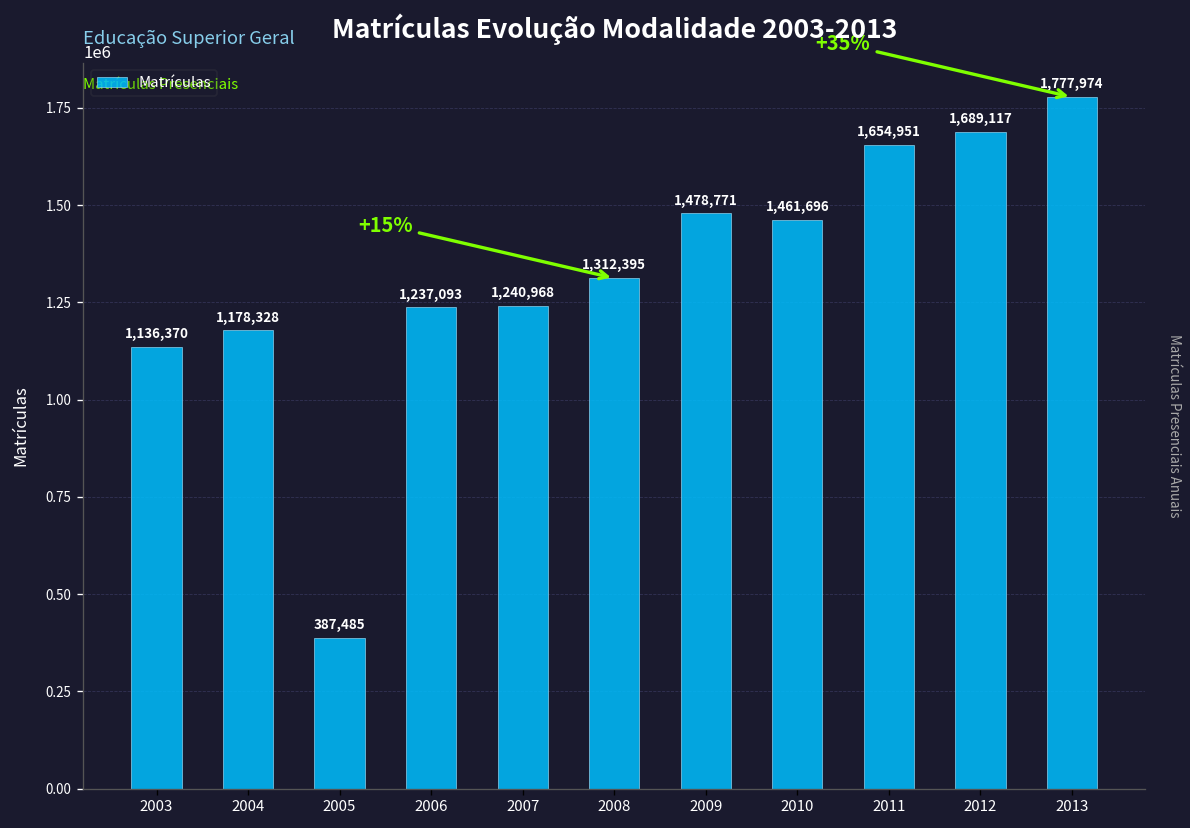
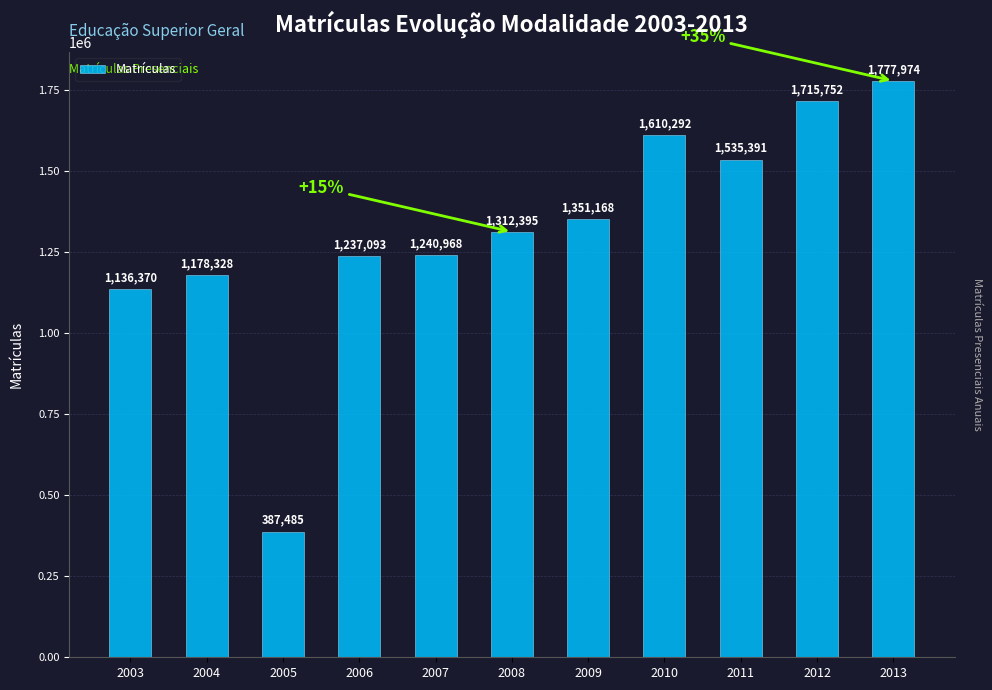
  {
    "2003": "1,136,370",
    "2004": "1,178,328",
    "2005": "387,485",
    "2006": "1,237,093",
    "2007": "1,240,968",
-   "2009": "1,478,771",
-   "2010": "1,461,696",
-   "2011": "1,654,951",
-   "2012": "1,689,117"
+   "2009": "1,351,168",
+   "2010": "1,610,292",
+   "2011": "1,535,391",
+   "2012": "1,715,752"
  }
